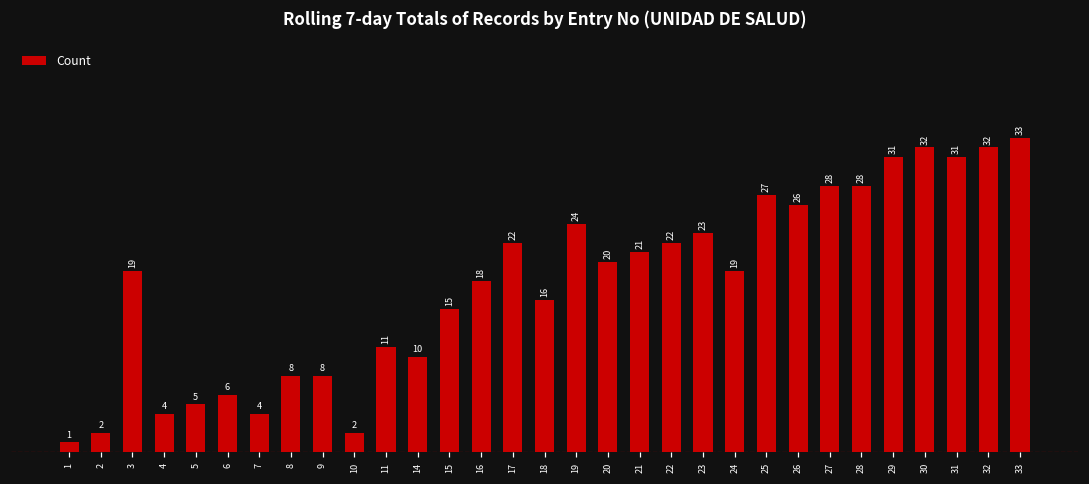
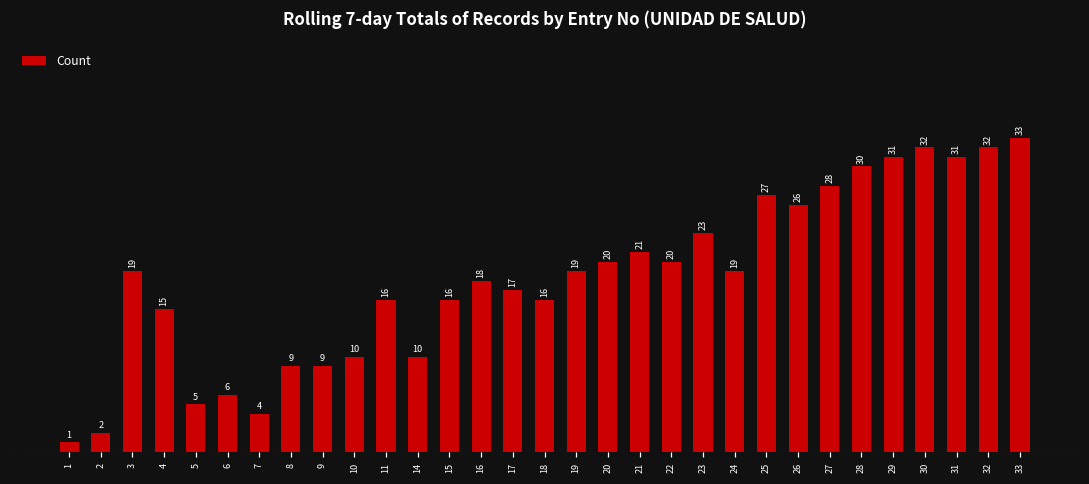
  {
    "1": 1,
    "2": 2,
    "3": 19,
-   "4": 4,
+   "4": 15,
    "5": 5,
    "6": 6,
    "7": 4,
-   "8": 8,
-   "9": 8,
-   "10": 2,
-   "11": 11,
+   "8": 9,
+   "9": 9,
+   "10": 10,
+   "11": 16,
    "14": 10,
-   "15": 15,
+   "15": 16,
    "16": 18,
-   "17": 22,
+   "17": 17,
    "18": 16,
-   "19": 24,
+   "19": 19,
    "20": 20,
    "21": 21,
-   "22": 22,
+   "22": 20,
    "23": 23,
    "24": 19,
    "25": 27,
    "26": 26,
    "27": 28,
-   "28": 28,
+   "28": 30,
    "29": 31,
    "30": 32,
    "31": 31,
    "32": 32,
    "33": 33
  }
